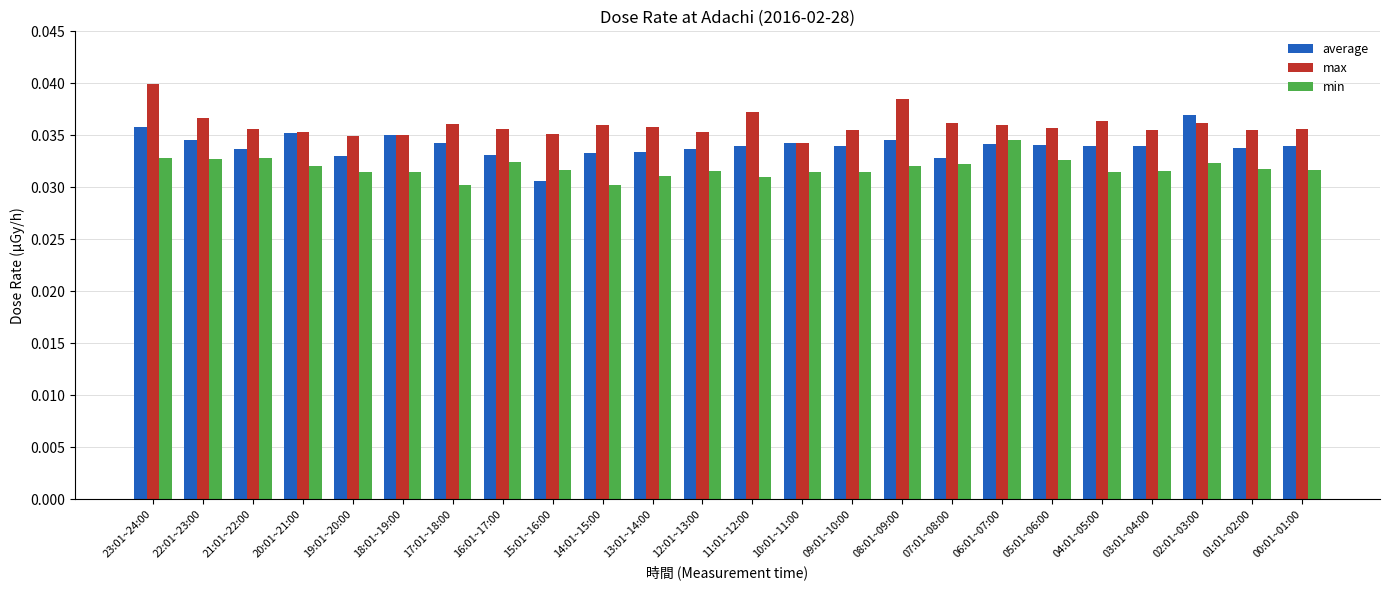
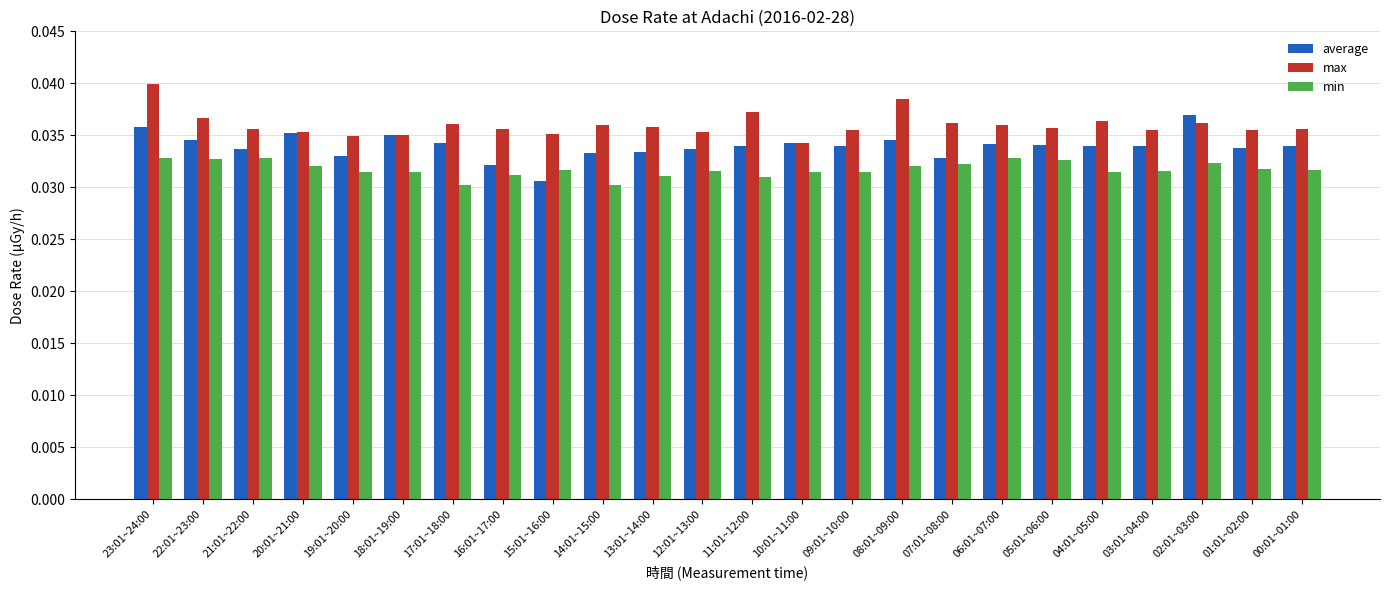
  {
    "average": {
      "23:01~24:00": 0.0358,
      "22:01~23:00": 0.0345,
      "21:01~22:00": 0.0337,
      "20:01~21:00": 0.0352,
      "19:01~20:00": 0.0330,
      "18:01~19:00": 0.0350,
      "17:01~18:00": 0.0343,
-     "16:01~17:00": 0.0331,
+     "16:01~17:00": 0.0321,
      "15:01~16:00": 0.0306,
      "14:01~15:00": 0.0333,
      "13:01~14:00": 0.0334,
      "12:01~13:00": 0.0337,
      "11:01~12:00": 0.0340,
      "10:01~11:00": 0.0343,
      "09:01~10:00": 0.0340,
      "08:01~09:00": 0.0345,
      "07:01~08:00": 0.0328,
      "06:01~07:00": 0.0342,
      "05:01~06:00": 0.0341,
      "04:01~05:00": 0.0340,
      "03:01~04:00": 0.0340,
      "02:01~03:00": 0.0370,
      "01:01~02:00": 0.0338,
      "00:01~01:00": 0.0340
    },
    "max": {
      "23:01~24:00": 0.0399,
      "22:01~23:00": 0.0367,
      "21:01~22:00": 0.0356,
      "20:01~21:00": 0.0353,
      "19:01~20:00": 0.0349,
      "18:01~19:00": 0.0350,
      "17:01~18:00": 0.0361,
      "16:01~17:00": 0.0356,
      "15:01~16:00": 0.0351,
      "14:01~15:00": 0.0360,
      "13:01~14:00": 0.0358,
      "12:01~13:00": 0.0353,
      "11:01~12:00": 0.0372,
      "10:01~11:00": 0.0343,
      "09:01~10:00": 0.0355,
      "08:01~09:00": 0.0385,
      "07:01~08:00": 0.0362,
      "06:01~07:00": 0.0360,
      "05:01~06:00": 0.0357,
      "04:01~05:00": 0.0364,
      "03:01~04:00": 0.0355,
      "02:01~03:00": 0.0362,
      "01:01~02:00": 0.0355,
      "00:01~01:00": 0.0356
    },
    "min": {
      "23:01~24:00": 0.0328,
      "22:01~23:00": 0.0327,
      "21:01~22:00": 0.0328,
      "20:01~21:00": 0.0320,
      "19:01~20:00": 0.0315,
      "18:01~19:00": 0.0315,
      "17:01~18:00": 0.0302,
-     "16:01~17:00": 0.0324,
+     "16:01~17:00": 0.0312,
      "15:01~16:00": 0.0317,
      "14:01~15:00": 0.0302,
      "13:01~14:00": 0.0311,
      "12:01~13:00": 0.0316,
      "11:01~12:00": 0.0310,
      "10:01~11:00": 0.0315,
      "09:01~10:00": 0.0315,
      "08:01~09:00": 0.0320,
      "07:01~08:00": 0.0322,
-     "06:01~07:00": 0.0345,
+     "06:01~07:00": 0.0328,
      "05:01~06:00": 0.0326,
      "04:01~05:00": 0.0315,
      "03:01~04:00": 0.0316,
      "02:01~03:00": 0.0323,
      "01:01~02:00": 0.0318,
      "00:01~01:00": 0.0317
    }
  }
